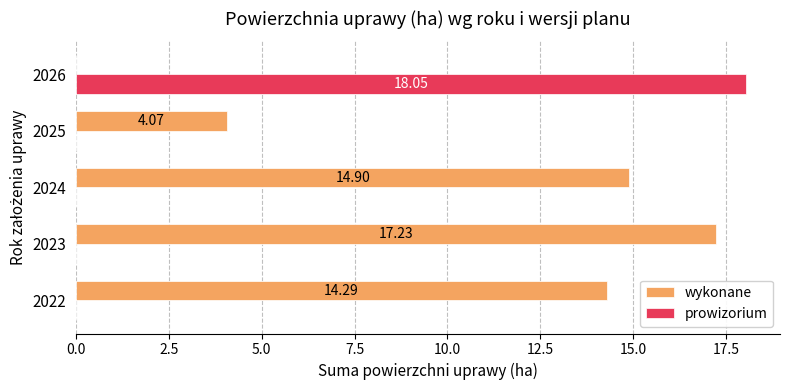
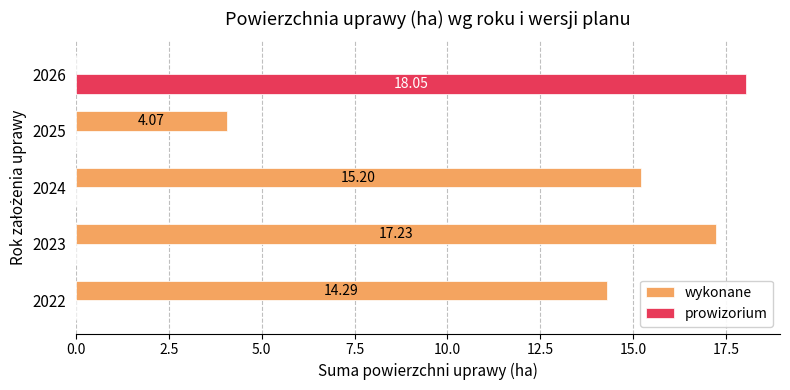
  {
    "wykonane": {
      "2025": 4.07,
-     "2024": 14.90,
+     "2024": 15.20,
      "2023": 17.23,
      "2022": 14.29
    },
    "prowizorium": {
      "2026": 18.05
    }
  }
